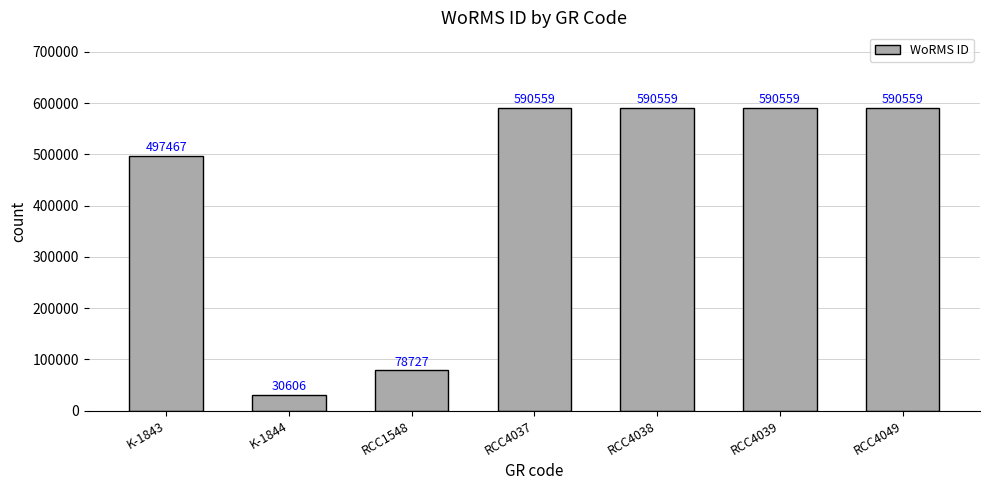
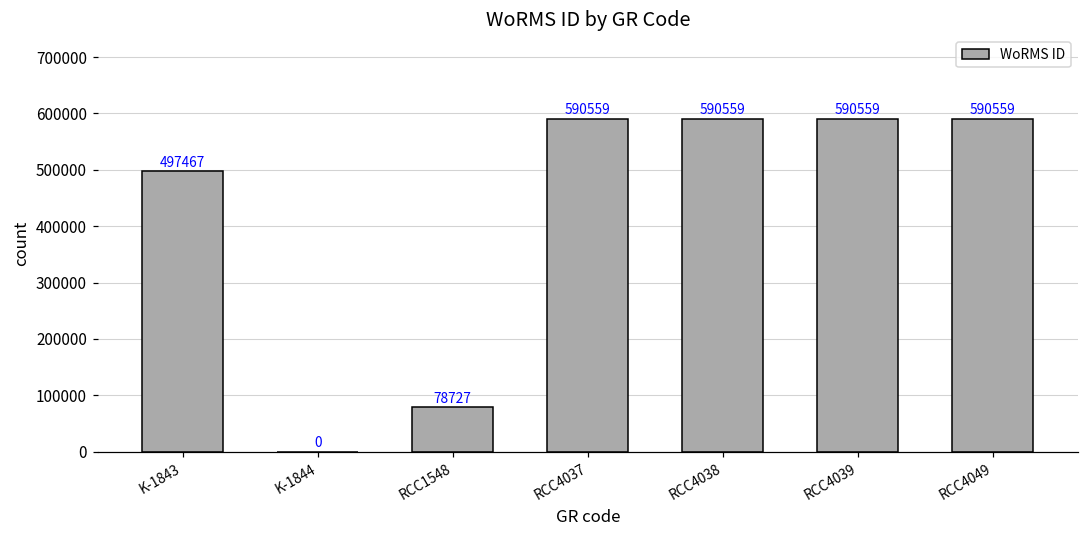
  {
    "K-1843": 497467,
-   "K-1844": 30606,
+   "K-1844": 0,
    "RCC1548": 78727,
    "RCC4037": 590559,
    "RCC4038": 590559,
    "RCC4039": 590559,
    "RCC4049": 590559
  }
